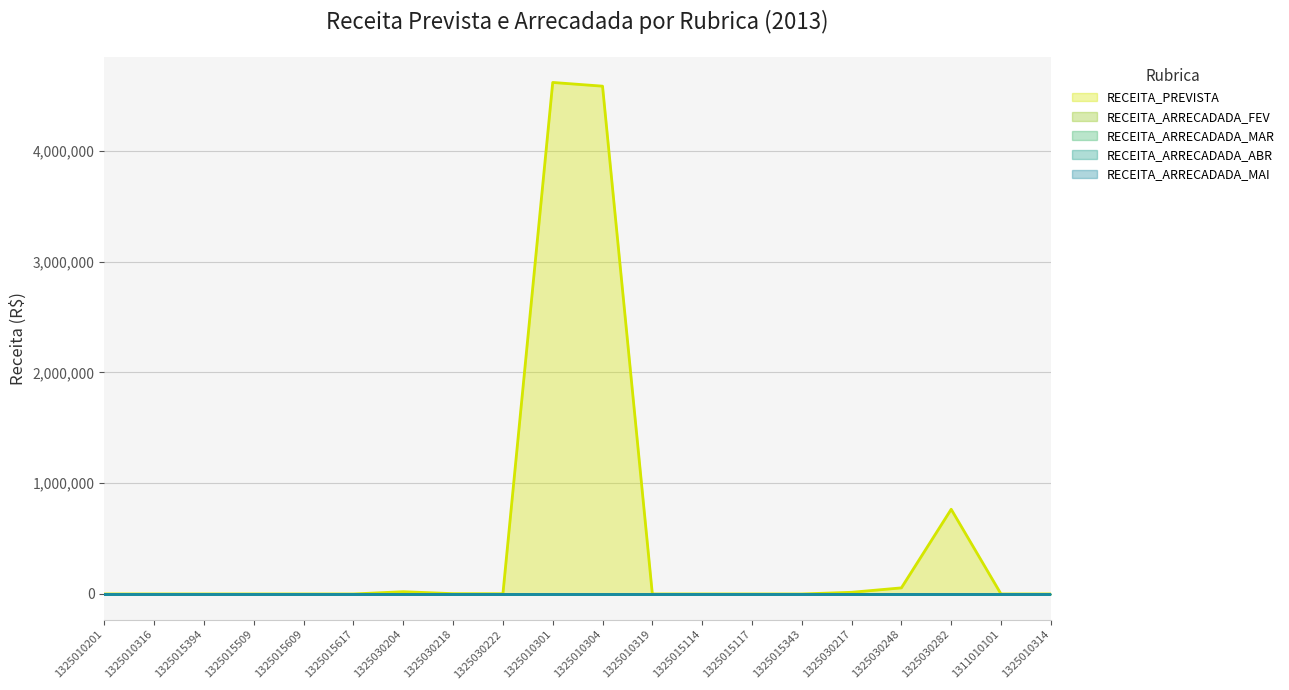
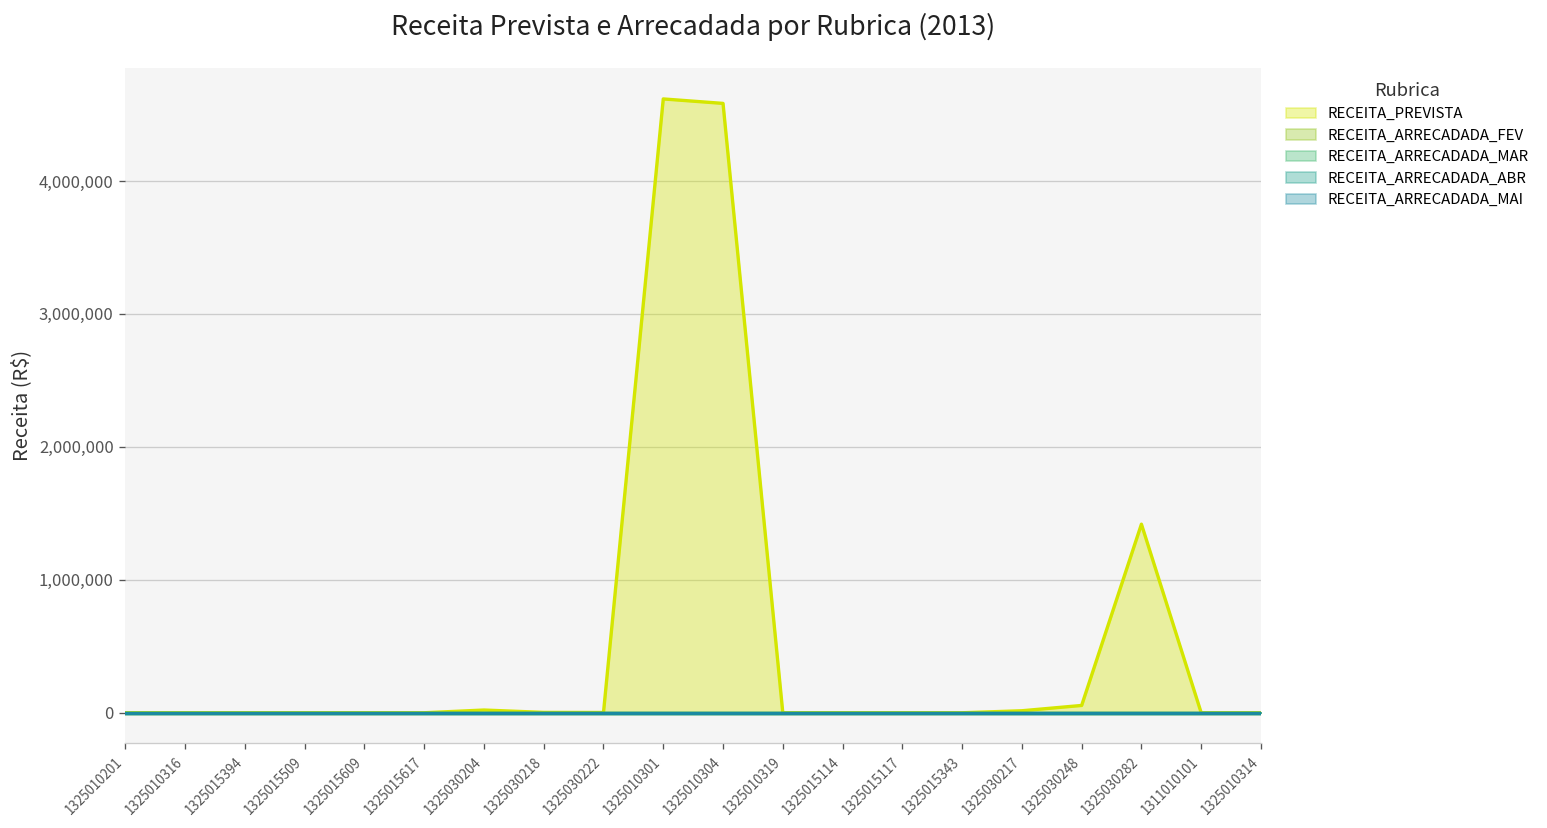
  {
    "RECEITA_PREVISTA": {
      "1325010301": "4,620,000",
      "1325010304": "4,580,000",
      "1325030248": "60,000",
-     "1325030282": "760,000"
+     "1325030282": "1,420,000"
    },
    "RECEITA_ARRECADADA_MAI": {
      "1325010301": "0",
      "1325010304": "0",
      "1325030248": "0",
      "1325030282": "0"
    }
  }
